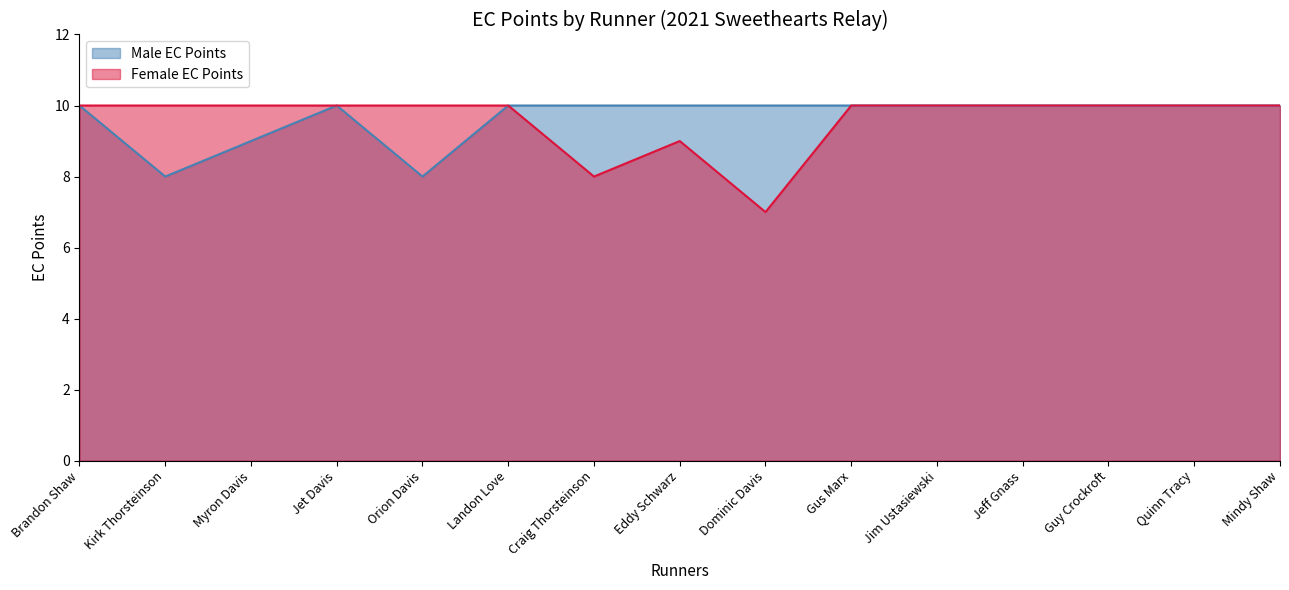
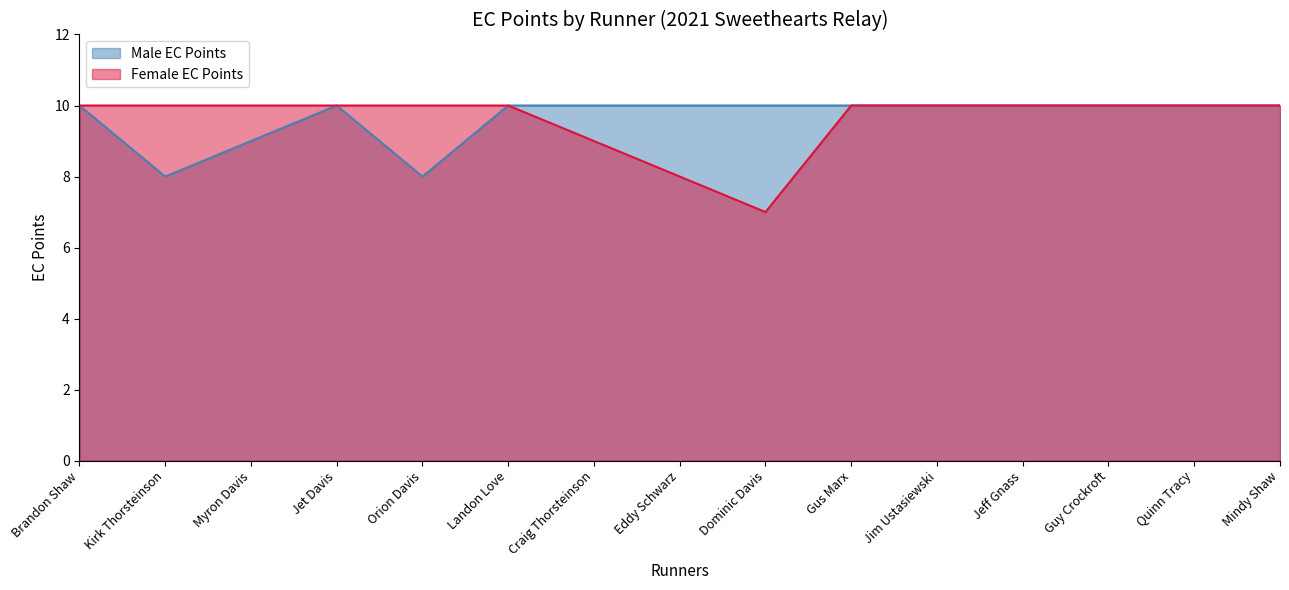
  {
    "Male EC Points": {
      "Kirk Thorsteinson": 8,
      "Myron Davis": 9,
      "Orion Davis": 8,
      "Craig Thorsteinson": 10,
      "Eddy Schwarz": 10,
      "Dominic Davis": 10
    },
    "Female EC Points": {
      "Kirk Thorsteinson": 10,
      "Myron Davis": 10,
      "Orion Davis": 10,
-     "Craig Thorsteinson": 8,
-     "Eddy Schwarz": 9,
+     "Craig Thorsteinson": 9,
+     "Eddy Schwarz": 8,
      "Dominic Davis": 7
    }
  }
